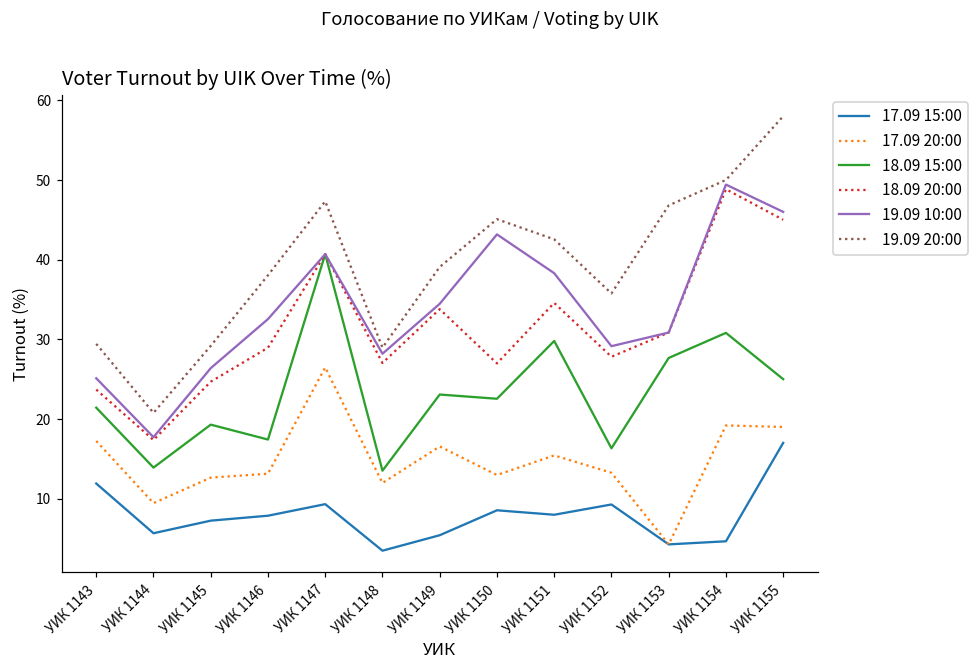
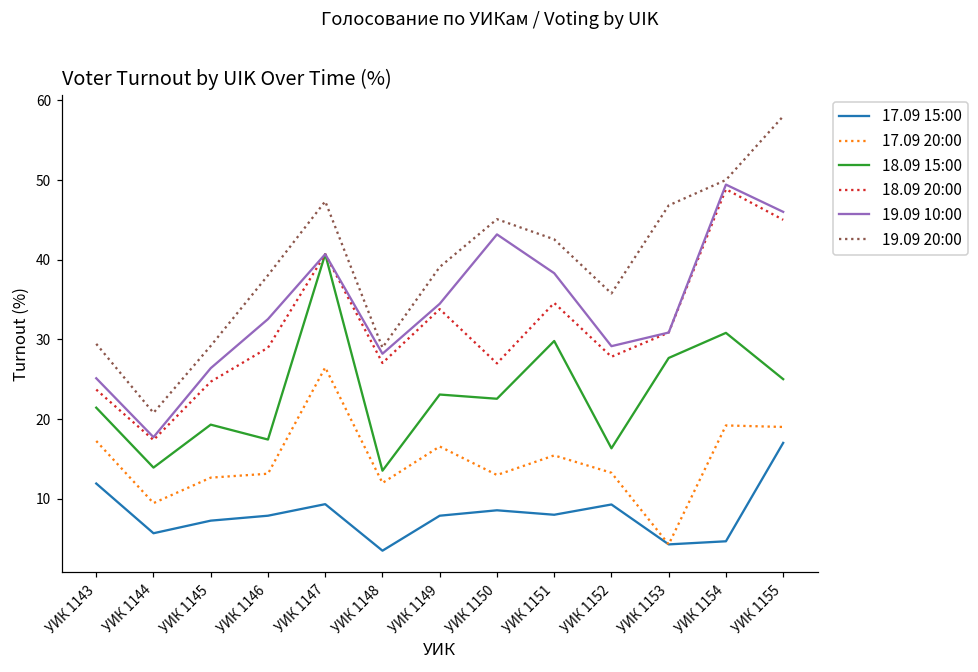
  {
    "17.09 15:00": {
      "УИК 1143": 12,
      "УИК 1144": 6,
      "УИК 1145": 7,
      "УИК 1146": 8,
      "УИК 1147": 9,
      "УИК 1148": 3,
-     "УИК 1149": 5,
+     "УИК 1149": 8,
      "УИК 1150": 9,
      "УИК 1151": 8,
      "УИК 1152": 9,
      "УИК 1154": 5,
      "УИК 1155": 17
    },
    "17.09 20:00": {
      "УИК 1143": 17,
      "УИК 1144": 9,
      "УИК 1145": 13,
      "УИК 1146": 13,
      "УИК 1147": 26,
      "УИК 1148": 12,
      "УИК 1149": 17,
      "УИК 1150": 13,
      "УИК 1151": 15,
      "УИК 1152": 13,
      "УИК 1154": 19,
      "УИК 1155": 19
    },
    "18.09 15:00": {
      "УИК 1143": 21,
      "УИК 1144": 14,
      "УИК 1145": 19,
      "УИК 1146": 17,
      "УИК 1148": 14,
      "УИК 1149": 23,
      "УИК 1150": 23,
      "УИК 1151": 30,
      "УИК 1152": 16,
      "УИК 1153": 28,
      "УИК 1154": 31,
      "УИК 1155": 25
    },
    "18.09 20:00": {
      "УИК 1143": 24,
      "УИК 1144": 17,
      "УИК 1145": 25,
      "УИК 1146": 29,
      "УИК 1148": 27,
      "УИК 1149": 34,
      "УИК 1150": 27,
      "УИК 1151": 35,
      "УИК 1152": 28,
      "УИК 1154": 49,
      "УИК 1155": 45
    },
    "19.09 10:00": {
      "УИК 1143": 25,
      "УИК 1144": 18,
      "УИК 1145": 26,
      "УИК 1146": 33,
      "УИК 1148": 28,
      "УИК 1149": 34,
      "УИК 1150": 43,
      "УИК 1151": 38,
      "УИК 1152": 29,
      "УИК 1154": 49,
      "УИК 1155": 46
    },
    "19.09 20:00": {
      "УИК 1143": 29,
      "УИК 1144": 21,
      "УИК 1145": 29,
      "УИК 1146": 38,
      "УИК 1147": 47,
      "УИК 1148": 29,
      "УИК 1149": 39,
      "УИК 1150": 45,
      "УИК 1151": 43,
      "УИК 1152": 36,
      "УИК 1153": 47,
      "УИК 1154": 50,
      "УИК 1155": 58
    }
  }
